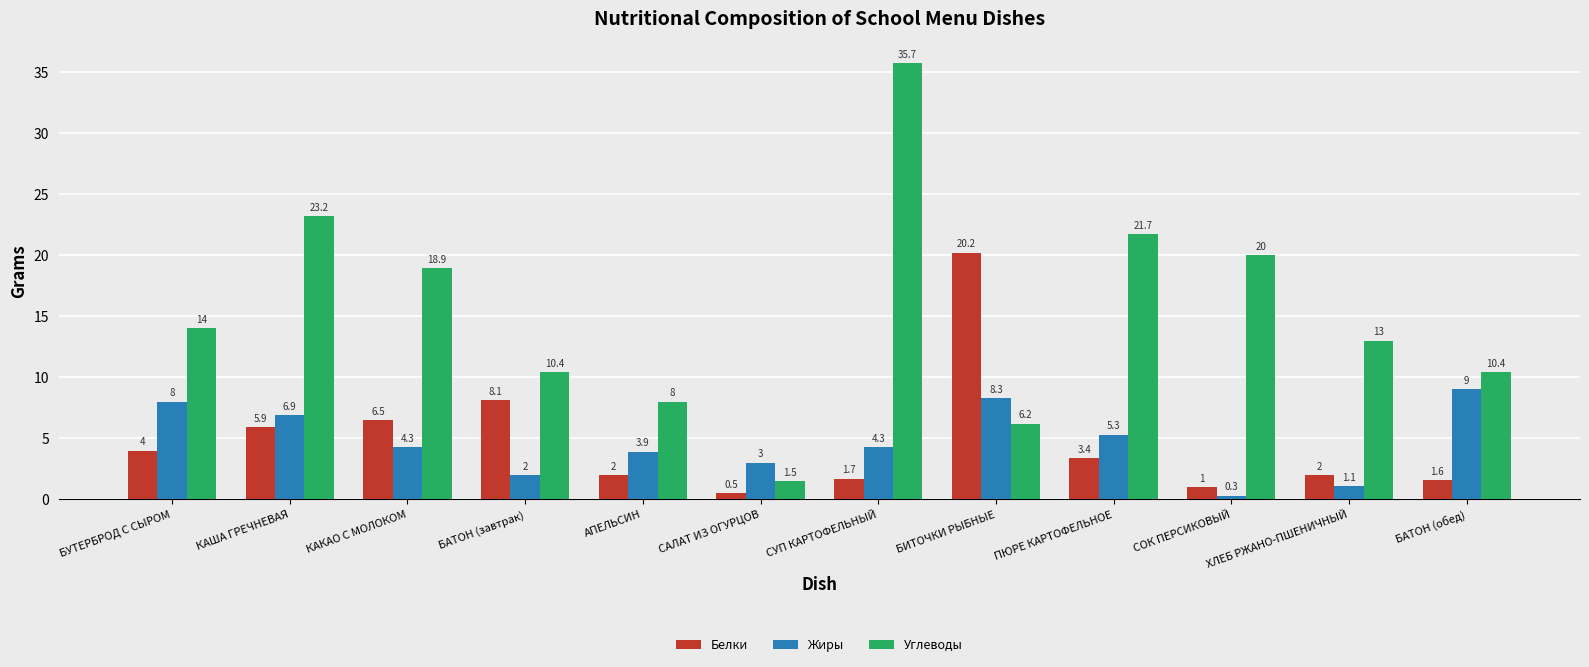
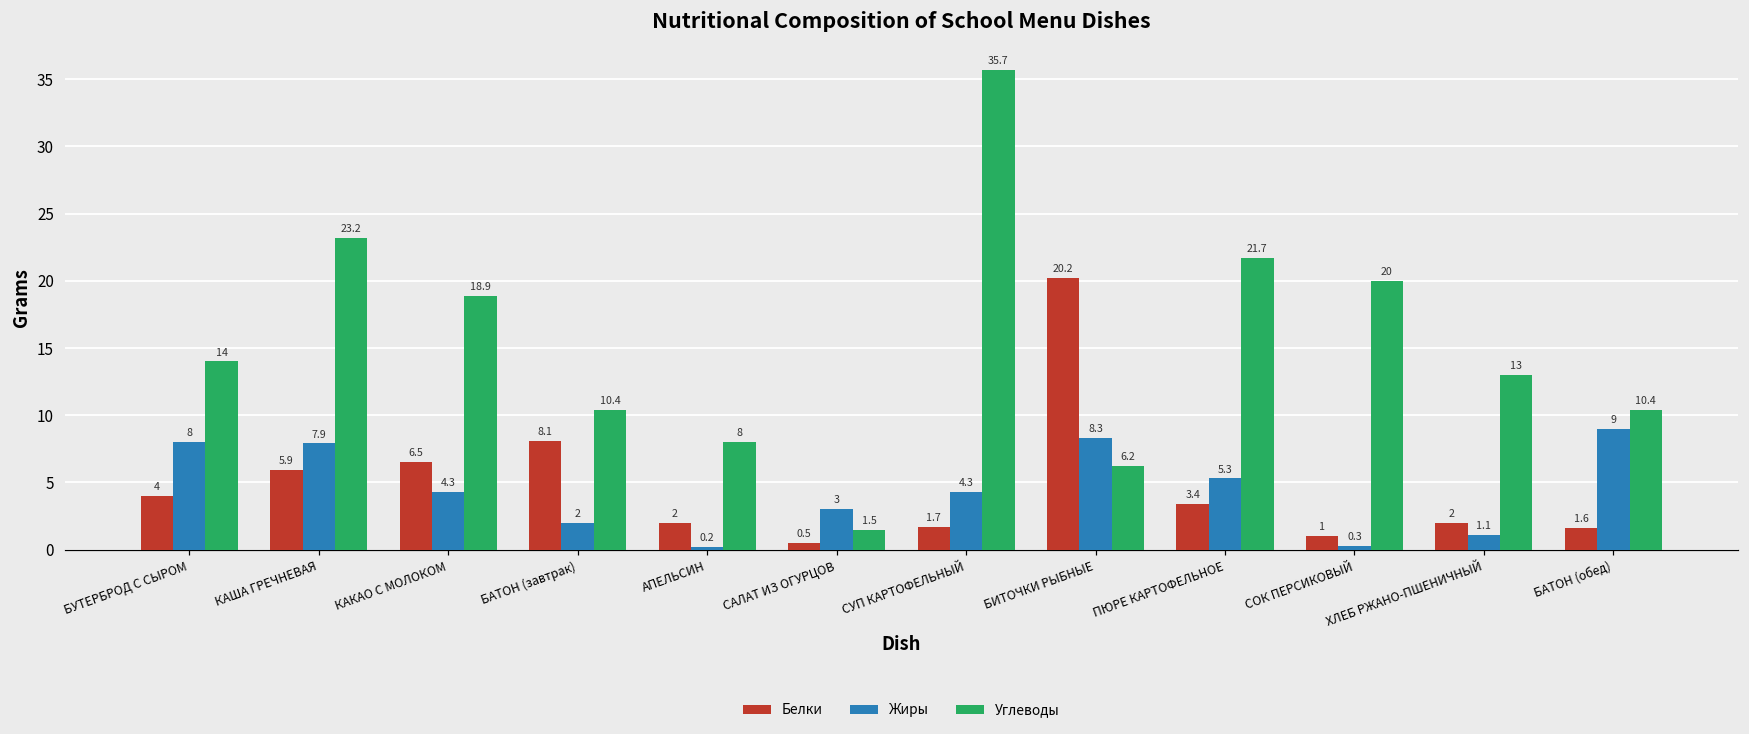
  {
    "Белки": {
      "БУТЕРБРОД С СЫРОМ": 4,
      "КАША ГРЕЧНЕВАЯ": 5.9,
      "КАКАО С МОЛОКОМ": 6.5,
      "БАТОН (завтрак)": 8.1,
      "АПЕЛЬСИН": 2,
      "САЛАТ ИЗ ОГУРЦОВ": 0.5,
      "СУП КАРТОФЕЛЬНЫЙ": 1.7,
      "БИТОЧКИ РЫБНЫЕ": 20.2,
      "ПЮРЕ КАРТОФЕЛЬНОЕ": 3.4,
      "СОК ПЕРСИКОВЫЙ": 1,
      "ХЛЕБ РЖАНО-ПШЕНИЧНЫЙ": 2,
      "БАТОН (обед)": 1.6
    },
    "Жиры": {
      "БУТЕРБРОД С СЫРОМ": 8,
-     "КАША ГРЕЧНЕВАЯ": 6.9,
+     "КАША ГРЕЧНЕВАЯ": 7.9,
      "КАКАО С МОЛОКОМ": 4.3,
      "БАТОН (завтрак)": 2,
-     "АПЕЛЬСИН": 3.9,
+     "АПЕЛЬСИН": 0.2,
      "САЛАТ ИЗ ОГУРЦОВ": 3,
      "СУП КАРТОФЕЛЬНЫЙ": 4.3,
      "БИТОЧКИ РЫБНЫЕ": 8.3,
      "ПЮРЕ КАРТОФЕЛЬНОЕ": 5.3,
      "СОК ПЕРСИКОВЫЙ": 0.3,
      "ХЛЕБ РЖАНО-ПШЕНИЧНЫЙ": 1.1,
      "БАТОН (обед)": 9
    },
    "Углеводы": {
      "БУТЕРБРОД С СЫРОМ": 14,
      "КАША ГРЕЧНЕВАЯ": 23.2,
      "КАКАО С МОЛОКОМ": 18.9,
      "БАТОН (завтрак)": 10.4,
      "АПЕЛЬСИН": 8,
      "САЛАТ ИЗ ОГУРЦОВ": 1.5,
      "СУП КАРТОФЕЛЬНЫЙ": 35.7,
      "БИТОЧКИ РЫБНЫЕ": 6.2,
      "ПЮРЕ КАРТОФЕЛЬНОЕ": 21.7,
      "СОК ПЕРСИКОВЫЙ": 20,
      "ХЛЕБ РЖАНО-ПШЕНИЧНЫЙ": 13,
      "БАТОН (обед)": 10.4
    }
  }
